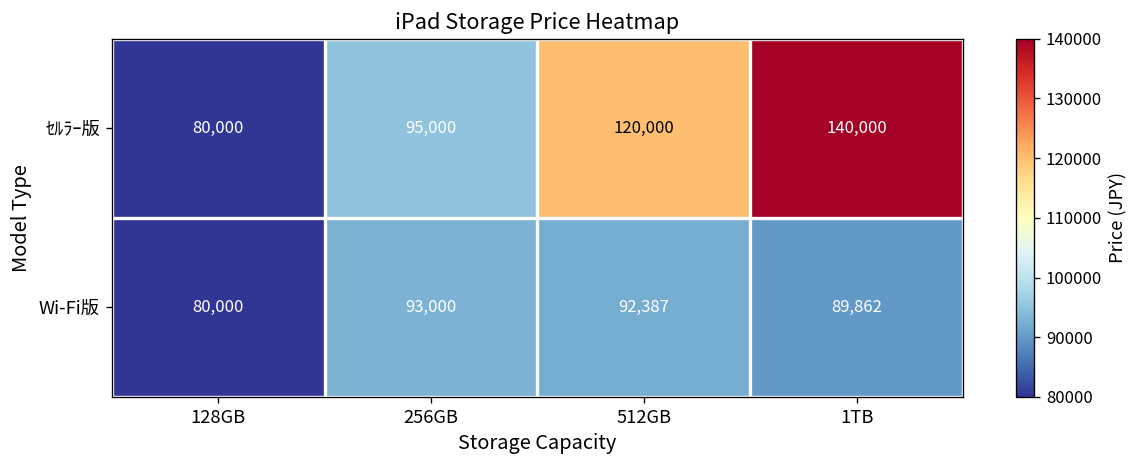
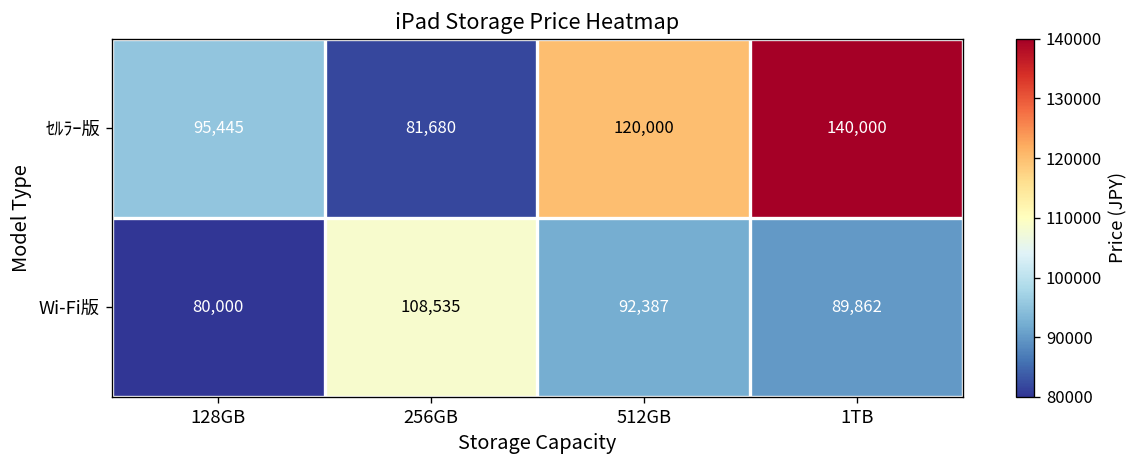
  {
    "ｾﾙﾗｰ版": {
-     "128GB": "80,000",
-     "256GB": "95,000",
+     "128GB": "95,445",
+     "256GB": "81,680",
      "512GB": "120,000",
      "1TB": "140,000"
    },
    "Wi-Fi版": {
      "128GB": "80,000",
-     "256GB": "93,000",
+     "256GB": "108,535",
      "512GB": "92,387",
      "1TB": "89,862"
    }
  }
